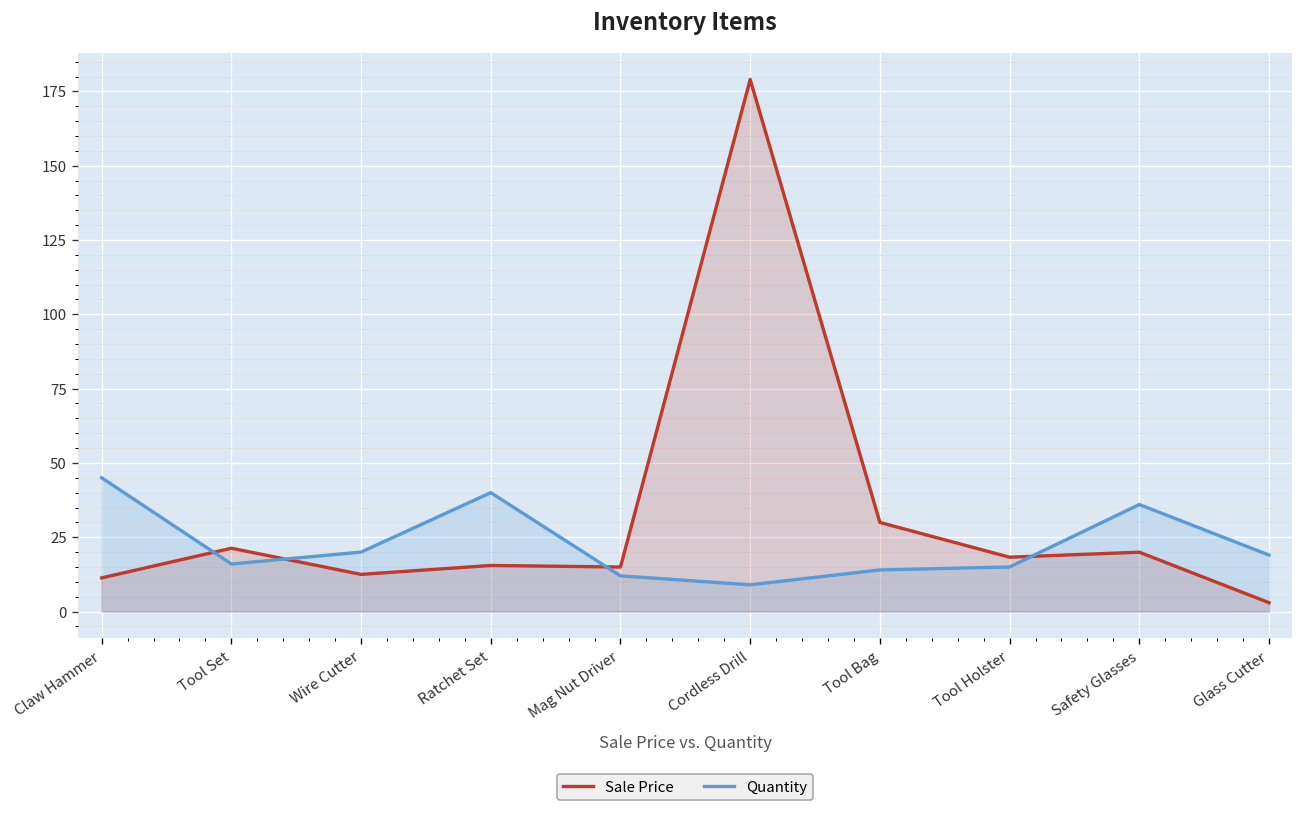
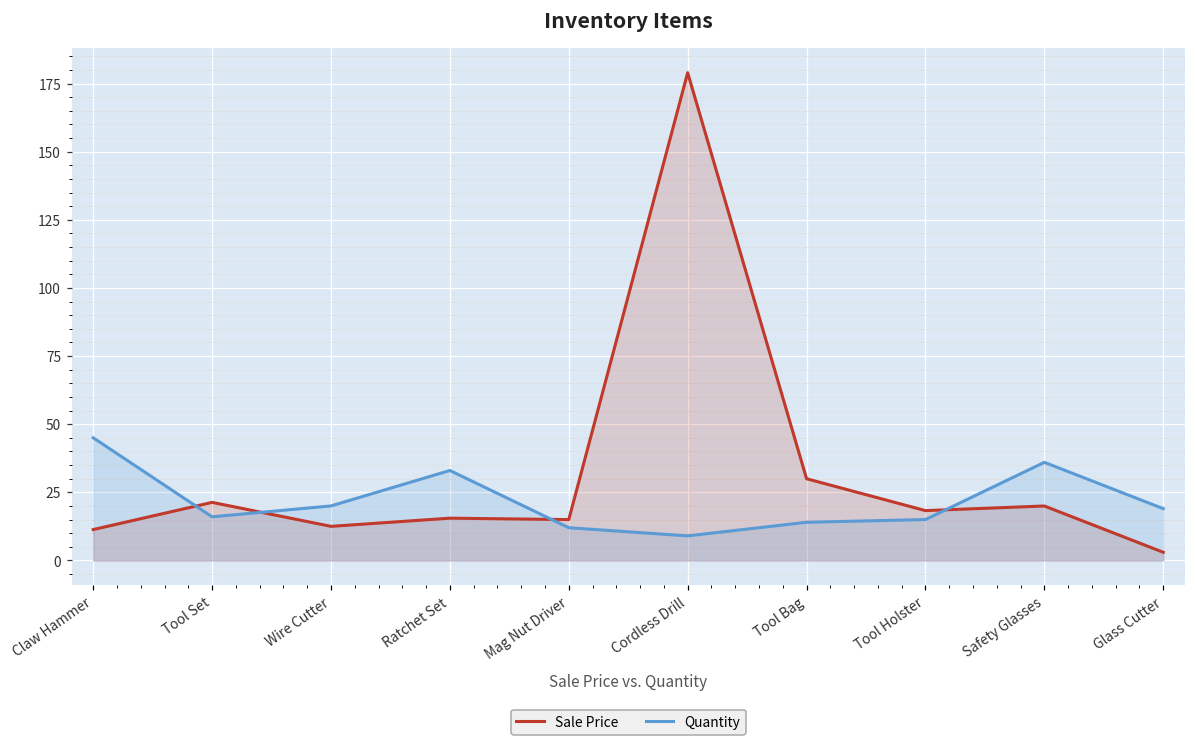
  {
    "Sale Price": {
      "Claw Hammer": 11,
      "Tool Set": 21,
      "Wire Cutter": 13,
      "Ratchet Set": 16,
      "Mag Nut Driver": 15,
      "Cordless Drill": 179,
      "Tool Bag": 30,
      "Tool Holster": 18,
      "Safety Glasses": 20,
      "Glass Cutter": 3
    },
    "Quantity": {
      "Claw Hammer": 45,
      "Tool Set": 16,
      "Wire Cutter": 20,
-     "Ratchet Set": 40,
+     "Ratchet Set": 33,
      "Mag Nut Driver": 12,
      "Cordless Drill": 9,
      "Tool Bag": 14,
      "Tool Holster": 15,
      "Safety Glasses": 36,
      "Glass Cutter": 19
    }
  }
